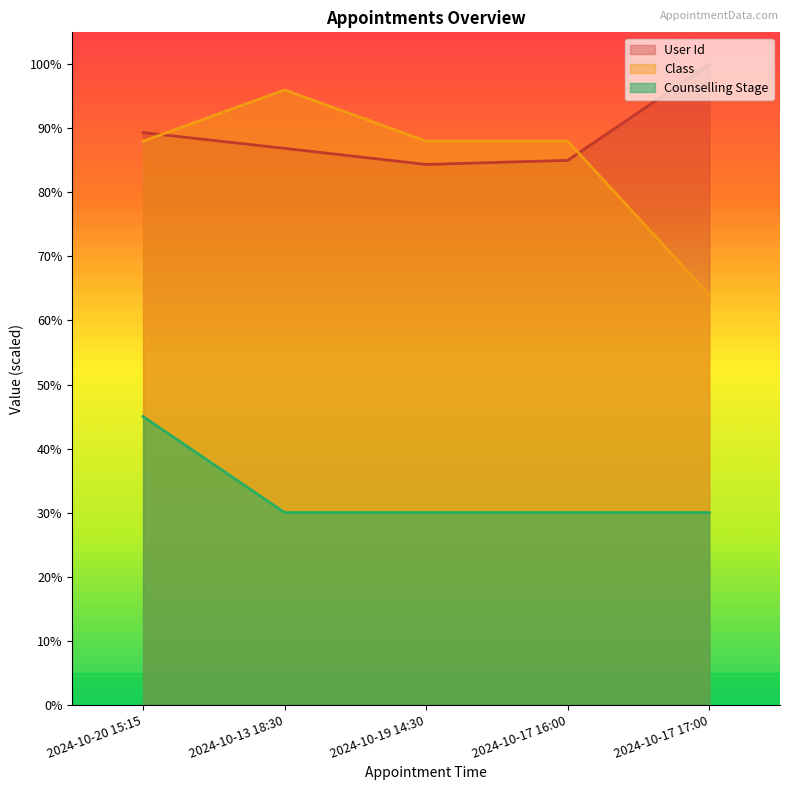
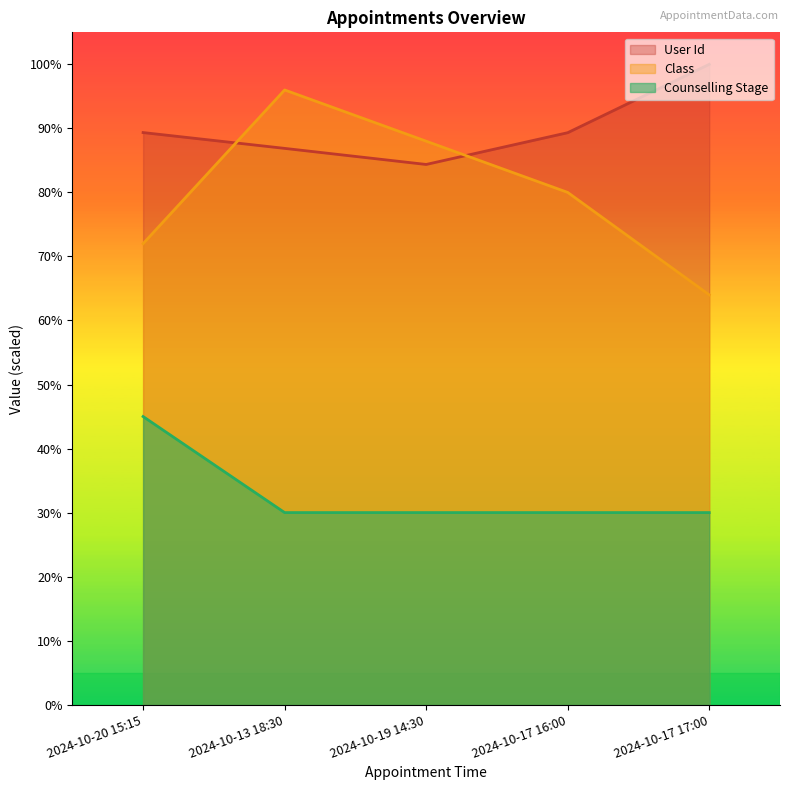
  {
    "User Id": {
      "2024-10-20 15:15": "89%",
      "2024-10-13 18:30": "87%",
      "2024-10-19 14:30": "84%",
-     "2024-10-17 16:00": "85%"
+     "2024-10-17 16:00": "89%"
    },
    "Class": {
-     "2024-10-20 15:15": "88%",
+     "2024-10-20 15:15": "72%",
      "2024-10-13 18:30": "96%",
      "2024-10-19 14:30": "88%",
-     "2024-10-17 16:00": "88%",
+     "2024-10-17 16:00": "80%",
      "2024-10-17 17:00": "64%"
    },
    "Counselling Stage": {
      "2024-10-20 15:15": "45%",
      "2024-10-13 18:30": "30%",
      "2024-10-19 14:30": "30%",
      "2024-10-17 16:00": "30%",
      "2024-10-17 17:00": "30%"
    }
  }
